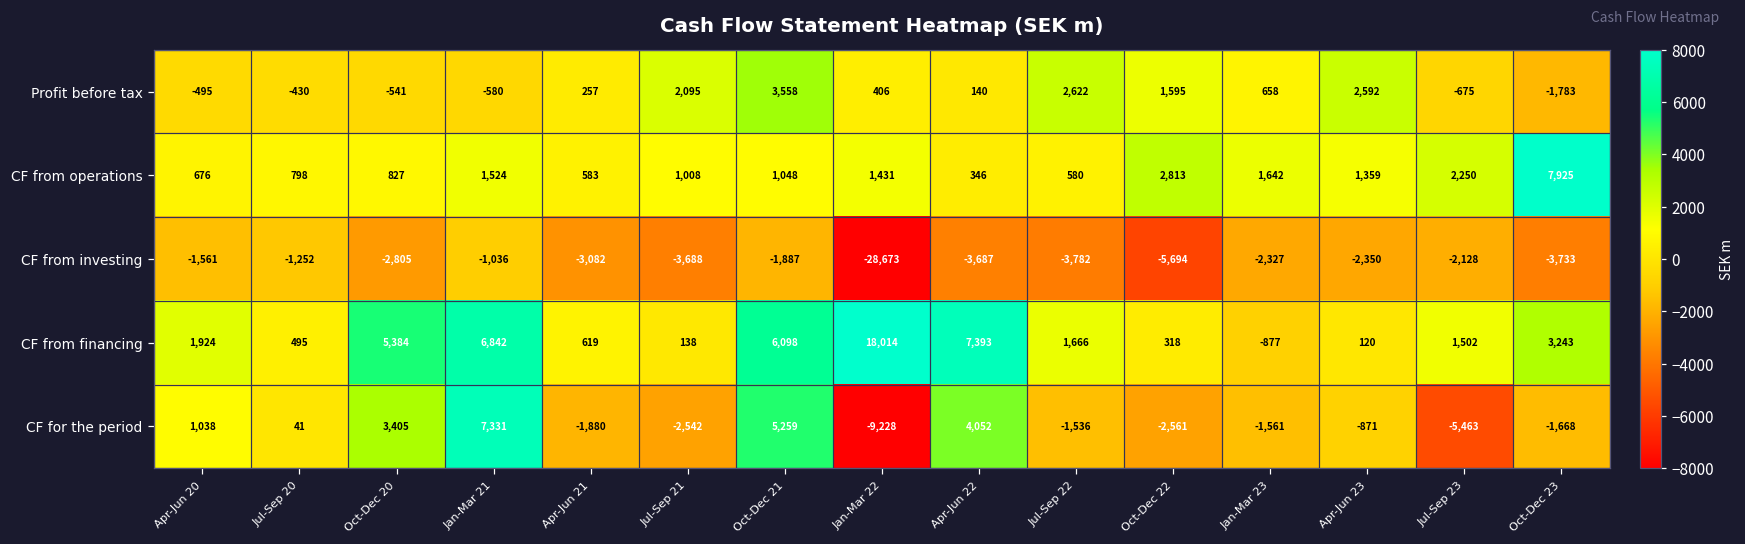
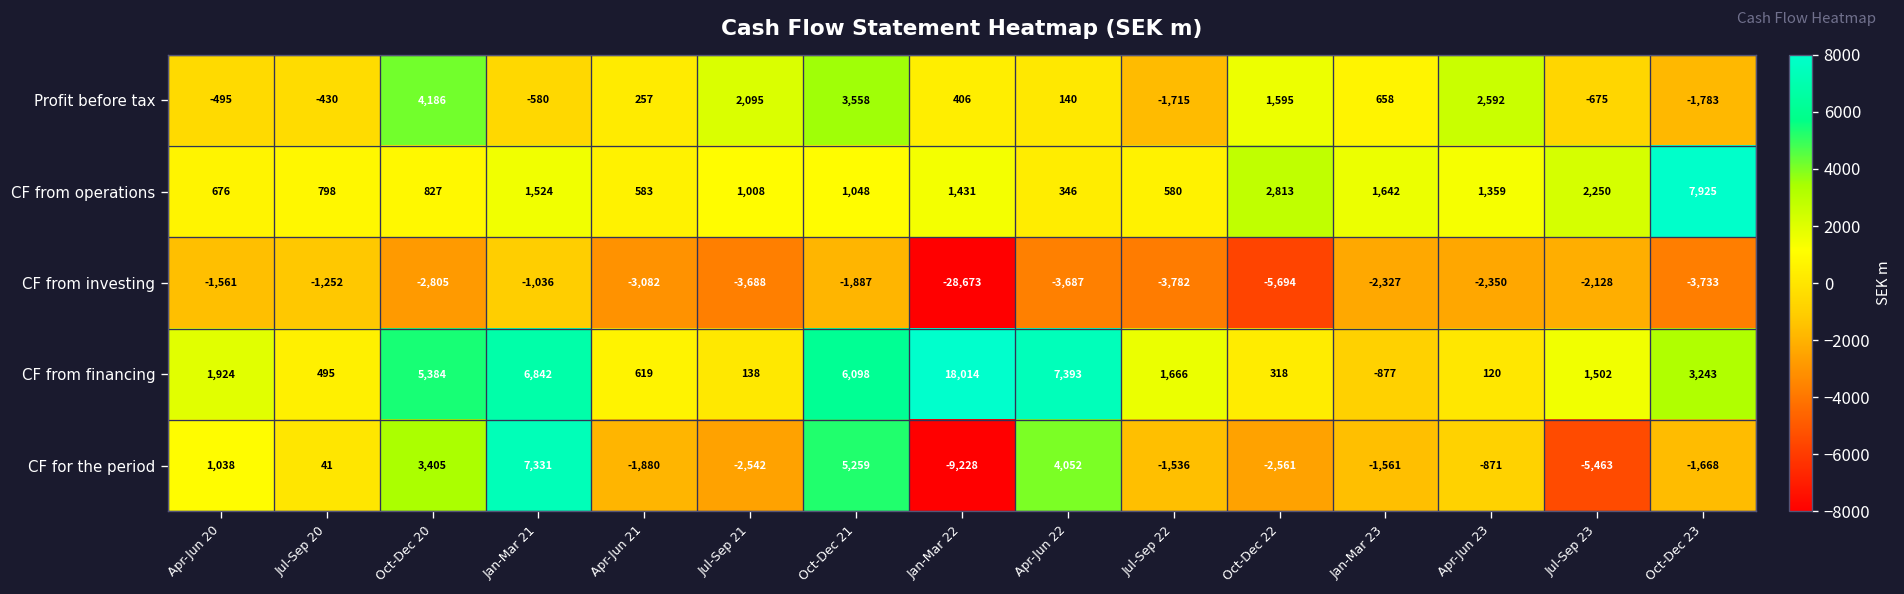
  {
    "Profit before tax": {
      "Apr-Jun 20": "-495",
      "Jul-Sep 20": "-430",
-     "Oct-Dec 20": "-541",
+     "Oct-Dec 20": "4,186",
      "Jan-Mar 21": "-580",
      "Apr-Jun 21": "257",
      "Jul-Sep 21": "2,095",
      "Oct-Dec 21": "3,558",
      "Jan-Mar 22": "406",
      "Apr-Jun 22": "140",
-     "Jul-Sep 22": "2,622",
+     "Jul-Sep 22": "-1,715",
      "Oct-Dec 22": "1,595",
      "Jan-Mar 23": "658",
      "Apr-Jun 23": "2,592",
      "Jul-Sep 23": "-675",
      "Oct-Dec 23": "-1,783"
    },
    "CF from operations": {
      "Apr-Jun 20": "676",
      "Jul-Sep 20": "798",
      "Oct-Dec 20": "827",
      "Jan-Mar 21": "1,524",
      "Apr-Jun 21": "583",
      "Jul-Sep 21": "1,008",
      "Oct-Dec 21": "1,048",
      "Jan-Mar 22": "1,431",
      "Apr-Jun 22": "346",
      "Jul-Sep 22": "580",
      "Oct-Dec 22": "2,813",
      "Jan-Mar 23": "1,642",
      "Apr-Jun 23": "1,359",
      "Jul-Sep 23": "2,250",
      "Oct-Dec 23": "7,925"
    },
    "CF from investing": {
      "Apr-Jun 20": "-1,561",
      "Jul-Sep 20": "-1,252",
      "Oct-Dec 20": "-2,805",
      "Jan-Mar 21": "-1,036",
      "Apr-Jun 21": "-3,082",
      "Jul-Sep 21": "-3,688",
      "Oct-Dec 21": "-1,887",
      "Jan-Mar 22": "-28,673",
      "Apr-Jun 22": "-3,687",
      "Jul-Sep 22": "-3,782",
      "Oct-Dec 22": "-5,694",
      "Jan-Mar 23": "-2,327",
      "Apr-Jun 23": "-2,350",
      "Jul-Sep 23": "-2,128",
      "Oct-Dec 23": "-3,733"
    },
    "CF from financing": {
      "Apr-Jun 20": "1,924",
      "Jul-Sep 20": "495",
      "Oct-Dec 20": "5,384",
      "Jan-Mar 21": "6,842",
      "Apr-Jun 21": "619",
      "Jul-Sep 21": "138",
      "Oct-Dec 21": "6,098",
      "Jan-Mar 22": "18,014",
      "Apr-Jun 22": "7,393",
      "Jul-Sep 22": "1,666",
      "Oct-Dec 22": "318",
      "Jan-Mar 23": "-877",
      "Apr-Jun 23": "120",
      "Jul-Sep 23": "1,502",
      "Oct-Dec 23": "3,243"
    },
    "CF for the period": {
      "Apr-Jun 20": "1,038",
      "Jul-Sep 20": "41",
      "Oct-Dec 20": "3,405",
      "Jan-Mar 21": "7,331",
      "Apr-Jun 21": "-1,880",
      "Jul-Sep 21": "-2,542",
      "Oct-Dec 21": "5,259",
      "Jan-Mar 22": "-9,228",
      "Apr-Jun 22": "4,052",
      "Jul-Sep 22": "-1,536",
      "Oct-Dec 22": "-2,561",
      "Jan-Mar 23": "-1,561",
      "Apr-Jun 23": "-871",
      "Jul-Sep 23": "-5,463",
      "Oct-Dec 23": "-1,668"
    }
  }
